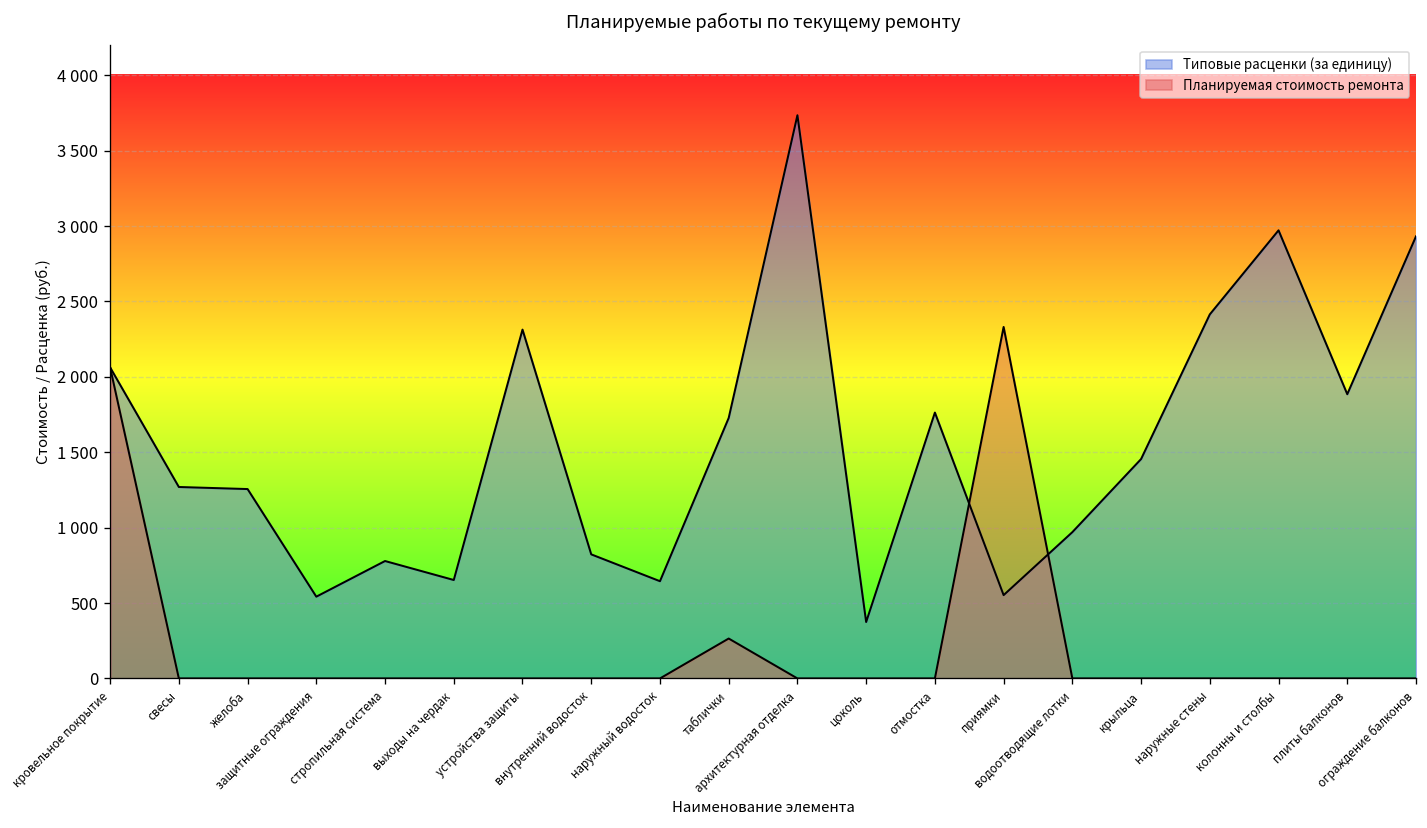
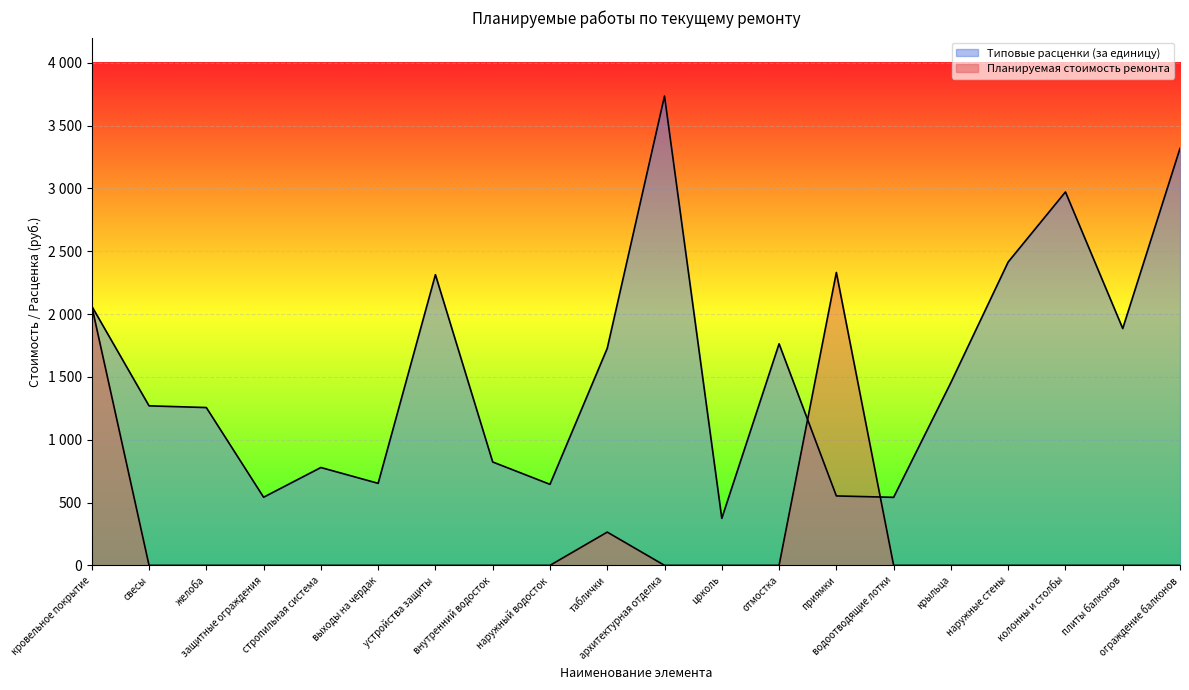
  {
    "Типовые расценки (за единицу)": {
      "свесы": 1270,
      "желоба": 1260,
      "защитные ограждения": 540,
      "стропильная система": 780,
      "выходы на чердак": 650,
      "устройства защиты": 2310,
      "внутренний водосток": 820,
      "наружный водосток": 640,
      "таблички": 1730,
      "архитектурная отделка": 3740,
      "цоколь": 370,
      "отмостка": 1760,
      "приямки": 550,
-     "водоотводящие лотки": 970,
+     "водоотводящие лотки": 540,
      "крыльца": 1450,
      "наружные стены": 2410,
      "колонны и столбы": 2970,
      "плиты балконов": 1880,
-     "ограждение балконов": 2930
+     "ограждение балконов": 3320
    },
    "Планируемая стоимость ремонта": {
      "свесы": 0,
      "желоба": 0,
      "защитные ограждения": 0,
      "стропильная система": 0,
      "выходы на чердак": 0,
      "устройства защиты": 0,
      "внутренний водосток": 0,
      "наружный водосток": 0,
      "таблички": 260,
      "архитектурная отделка": 0,
      "цоколь": 0,
      "отмостка": 0,
      "приямки": 2330,
      "водоотводящие лотки": 0,
      "крыльца": 0,
      "наружные стены": 0,
      "колонны и столбы": 0,
      "плиты балконов": 0,
      "ограждение балконов": 0
    }
  }
